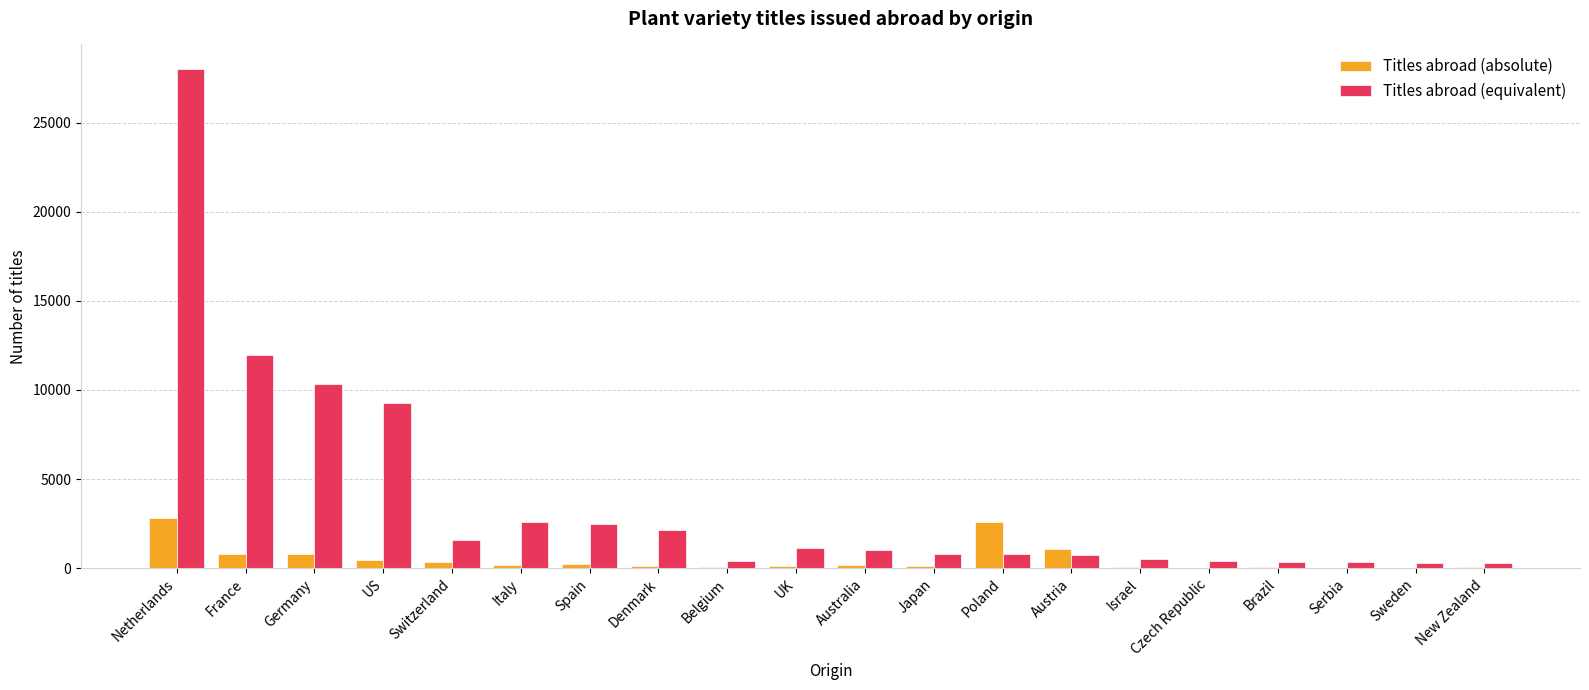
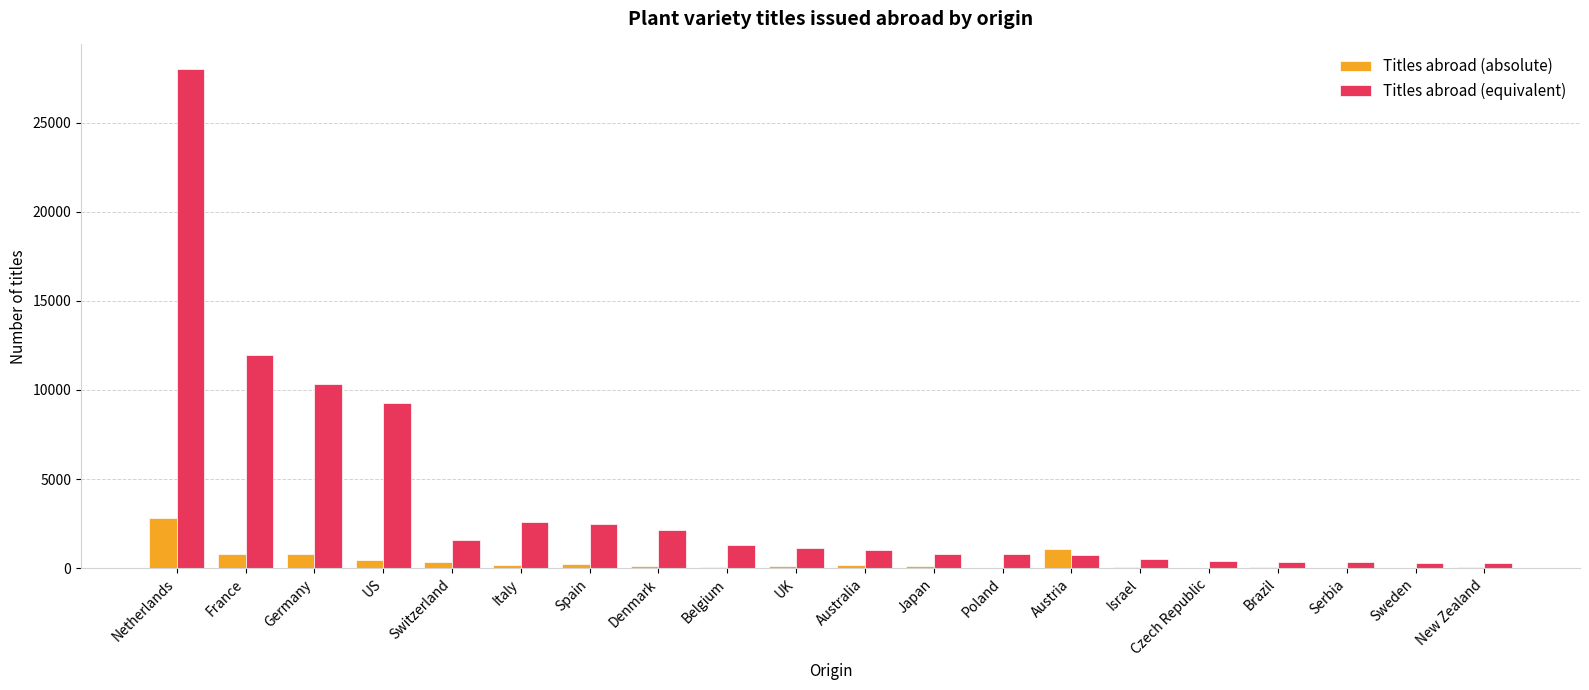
  {
    "Titles abroad (absolute)": {
      "Netherlands": 2800,
      "France": 800,
      "Germany": 800,
      "US": 500,
      "Switzerland": 300,
      "Italy": 200,
      "Spain": 200,
      "Australia": 200,
      "Japan": 100,
-     "Poland": 2600,
+     "Poland": 0,
      "Austria": 1100
    },
    "Titles abroad (equivalent)": {
      "Netherlands": 28000,
      "France": 12000,
      "Germany": 10300,
      "US": 9300,
      "Switzerland": 1600,
      "Italy": 2600,
      "Spain": 2500,
      "Denmark": 2100,
-     "Belgium": 400,
+     "Belgium": 1300,
      "UK": 1100,
      "Australia": 1000,
      "Japan": 800,
      "Poland": 800,
      "Austria": 700,
      "Israel": 500,
      "Czech Republic": 400,
      "Brazil": 400,
      "Serbia": 300,
      "Sweden": 300,
      "New Zealand": 300
    }
  }
